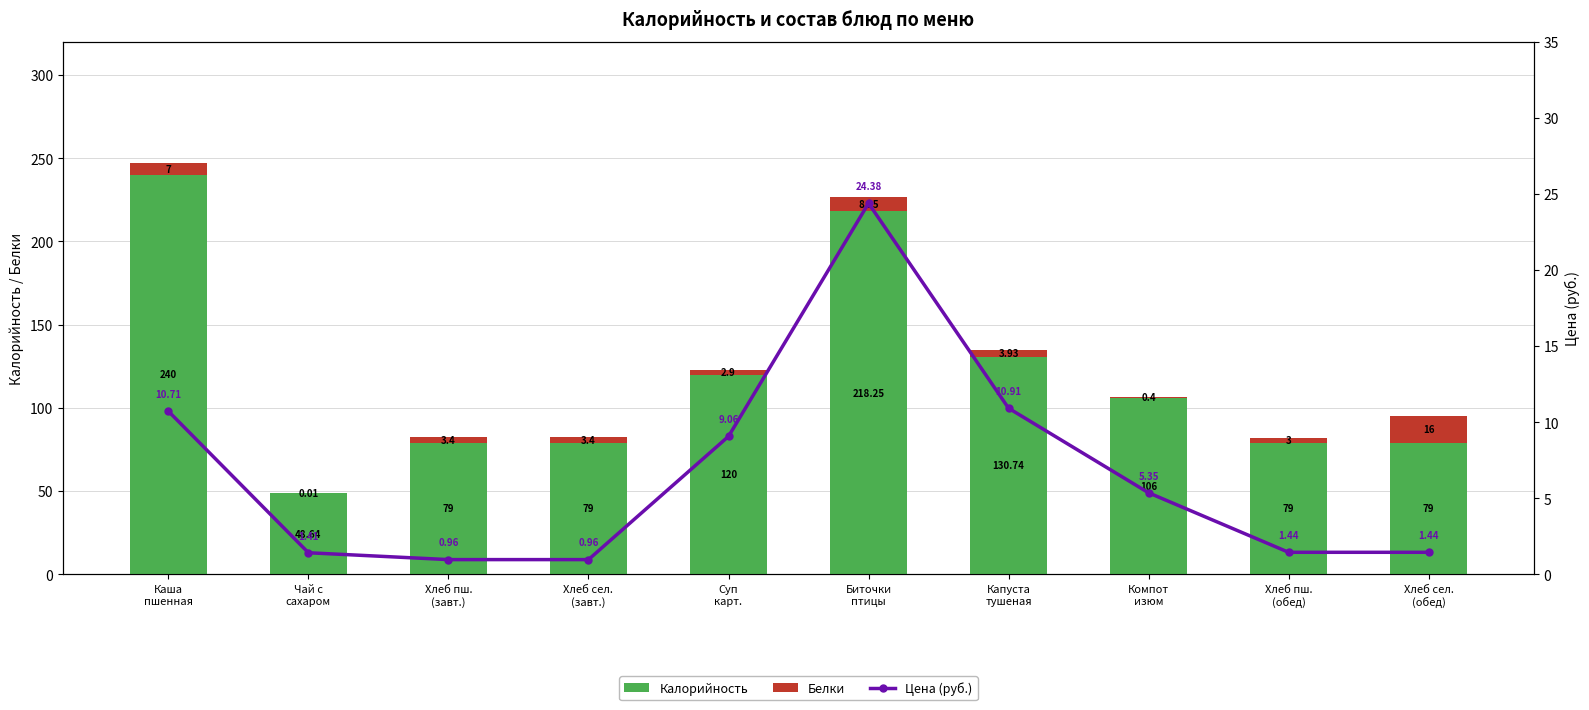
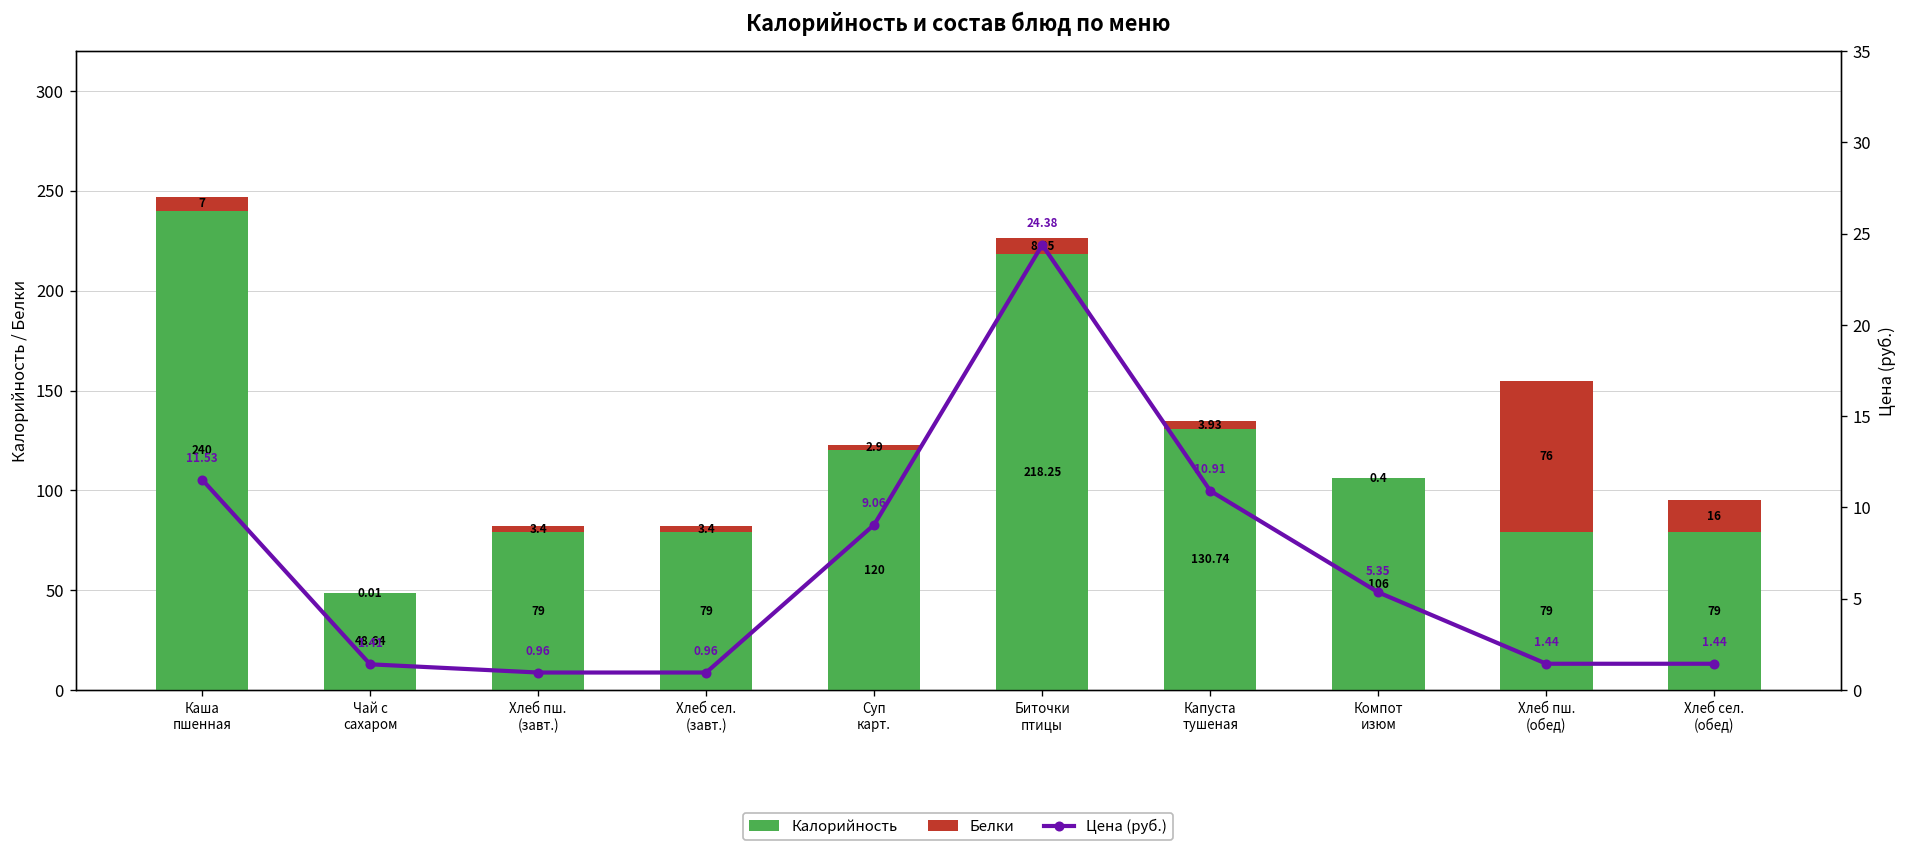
  {
    "Калорийность": {
      "Каша пшенная": 240,
      "Хлеб пш. (завт.)": 79,
      "Хлеб сел. (завт.)": 79,
      "Суп карт.": 120,
      "Биточки птицы": 218.25,
      "Капуста тушеная": 130.74,
      "Хлеб пш. (обед)": 79,
      "Хлеб сел. (обед)": 79
    },
    "Белки": {
      "Каша пшенная": 7,
      "Чай с сахаром": 0.01,
      "Хлеб пш. (завт.)": 3.4,
      "Хлеб сел. (завт.)": 3.4,
      "Суп карт.": 2.9,
      "Капуста тушеная": 3.93,
      "Компот изюм": 0.4,
-     "Хлеб пш. (обед)": 3,
+     "Хлеб пш. (обед)": 76,
      "Хлеб сел. (обед)": 16
    },
    "Цена (руб.)": {
-     "Каша пшенная": 10.71,
+     "Каша пшенная": 11.53,
      "Хлеб пш. (завт.)": 0.96,
      "Хлеб сел. (завт.)": 0.96,
      "Суп карт.": 9.06,
      "Биточки птицы": 24.38,
      "Капуста тушеная": 10.91,
      "Компот изюм": 5.35,
      "Хлеб пш. (обед)": 1.44,
      "Хлеб сел. (обед)": 1.44
    }
  }
